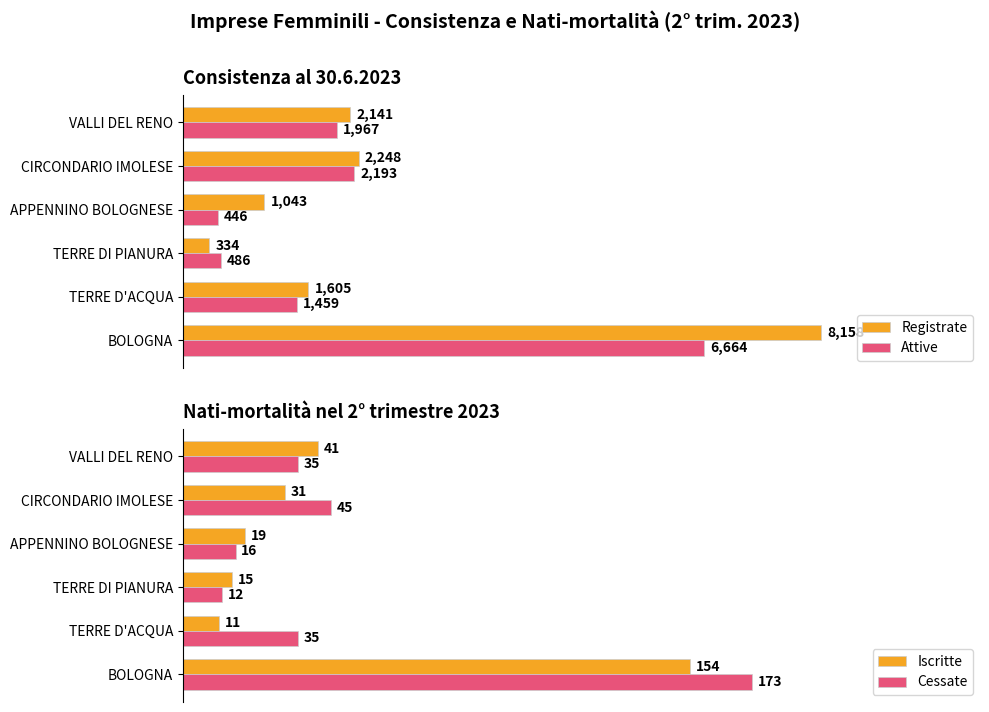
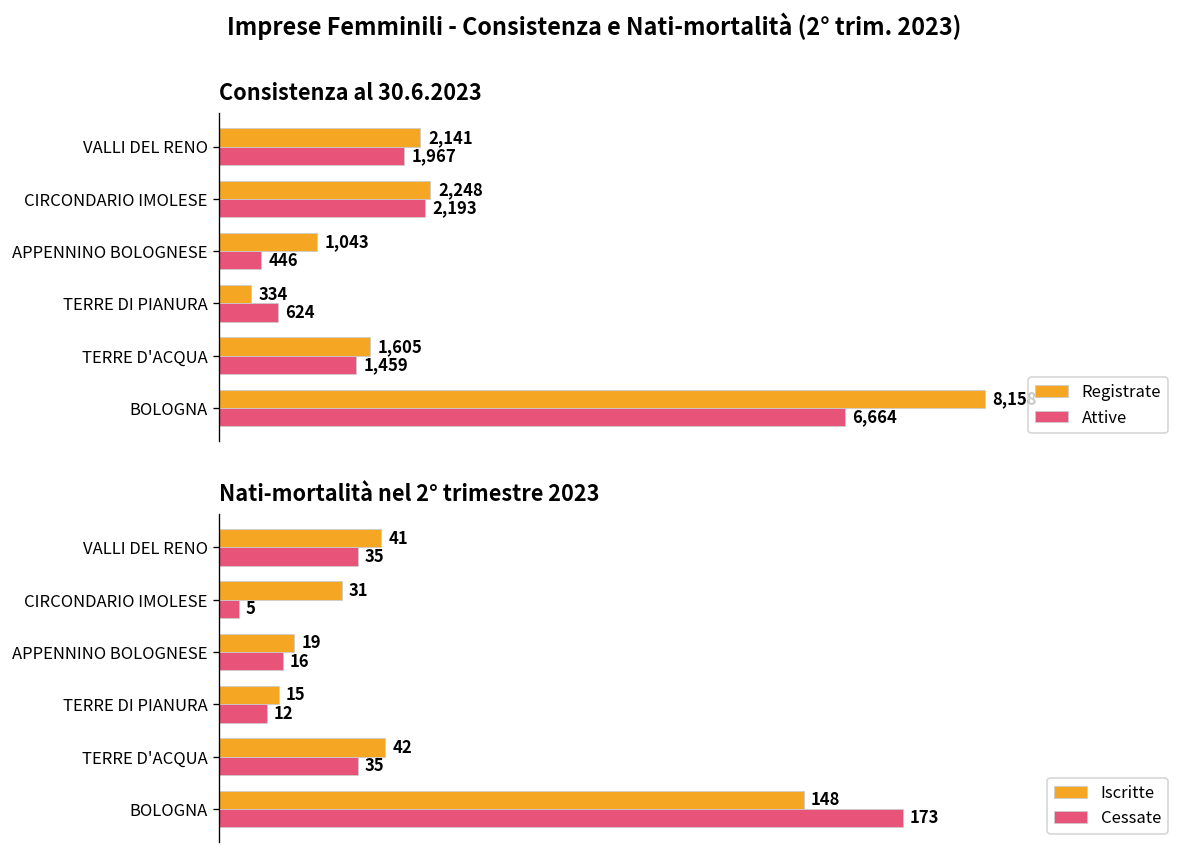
  {
    "Consistenza al 30.6.2023": {
      "Registrate": {
        "VALLI DEL RENO": "2,141",
        "CIRCONDARIO IMOLESE": "2,248",
        "APPENNINO BOLOGNESE": "1,043",
        "TERRE DI PIANURA": "334",
        "TERRE D'ACQUA": "1,605"
      },
      "Attive": {
        "VALLI DEL RENO": "1,967",
        "CIRCONDARIO IMOLESE": "2,193",
        "APPENNINO BOLOGNESE": "446",
-       "TERRE DI PIANURA": "486",
+       "TERRE DI PIANURA": "624",
        "TERRE D'ACQUA": "1,459",
        "BOLOGNA": "6,664"
      }
    },
    "Nati-mortalità nel 2° trimestre 2023": {
      "Iscritte": {
        "VALLI DEL RENO": "41",
        "CIRCONDARIO IMOLESE": "31",
        "APPENNINO BOLOGNESE": "19",
        "TERRE DI PIANURA": "15",
-       "TERRE D'ACQUA": "11",
-       "BOLOGNA": "154"
+       "TERRE D'ACQUA": "42",
+       "BOLOGNA": "148"
      },
      "Cessate": {
        "VALLI DEL RENO": "35",
-       "CIRCONDARIO IMOLESE": "45",
+       "CIRCONDARIO IMOLESE": "5",
        "APPENNINO BOLOGNESE": "16",
        "TERRE DI PIANURA": "12",
        "TERRE D'ACQUA": "35",
        "BOLOGNA": "173"
      }
    }
  }
